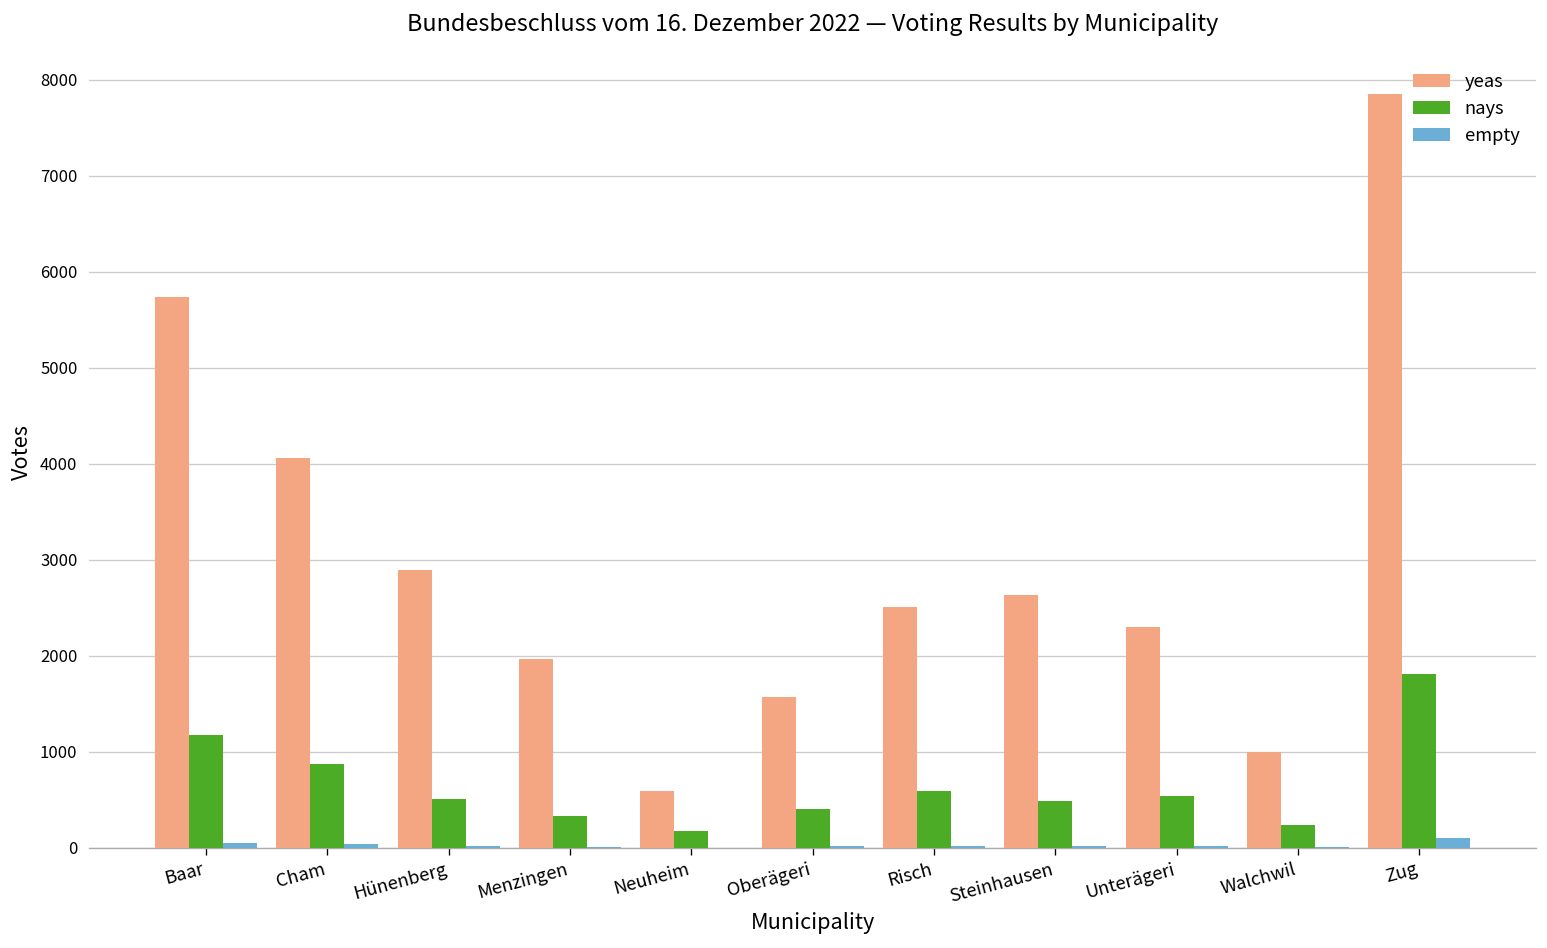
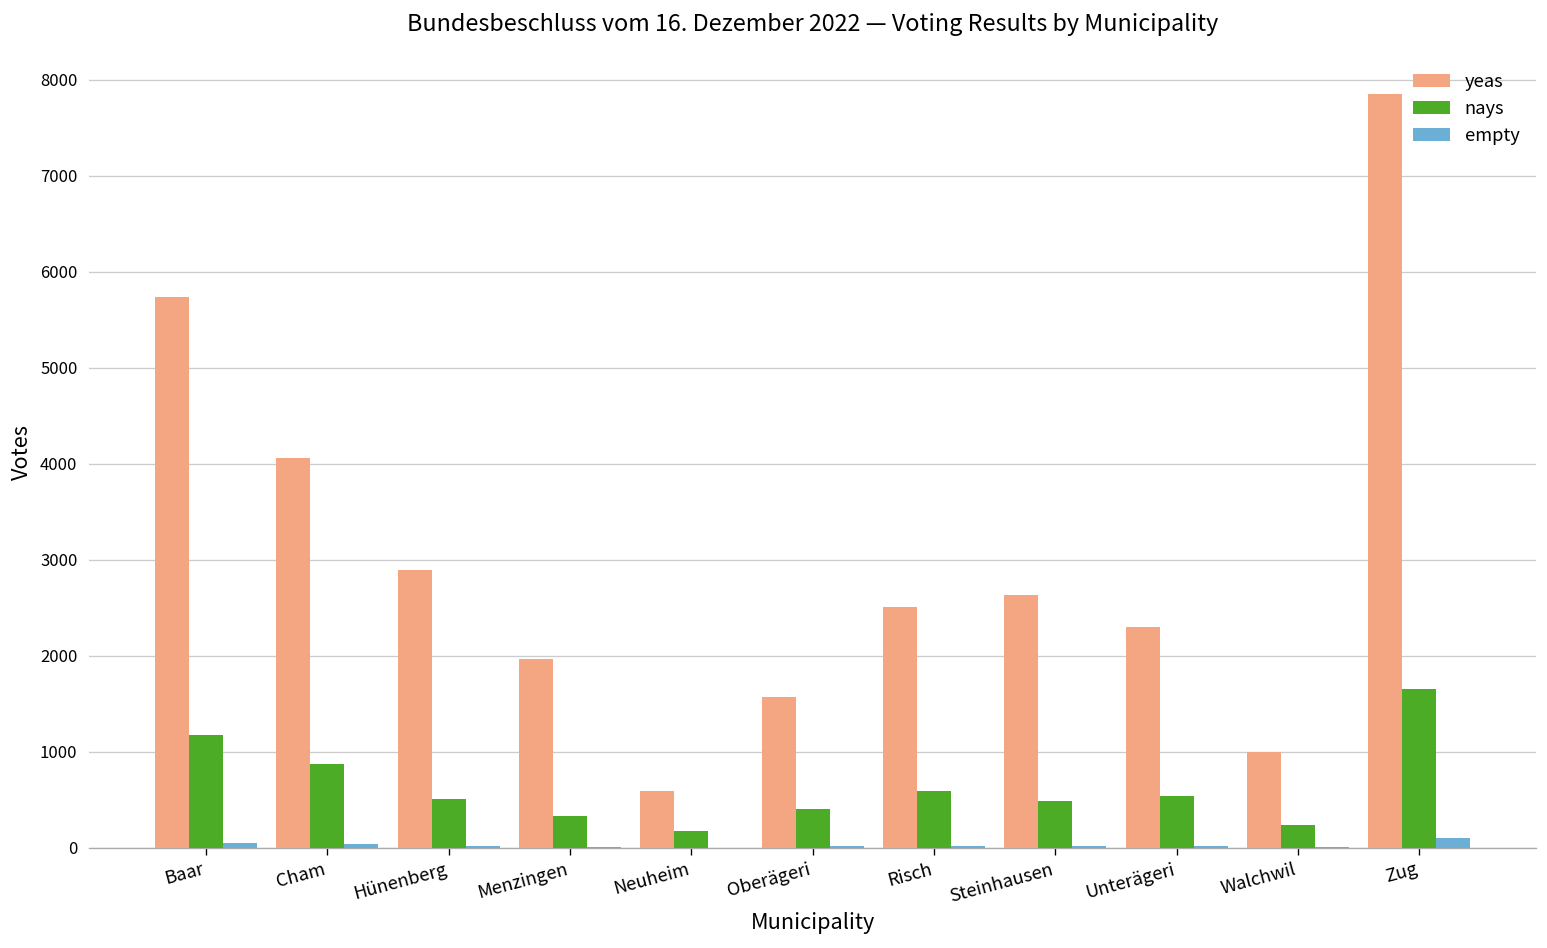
  {
    "yeas": {
      "Baar": 5700,
      "Cham": 4100,
      "Hünenberg": 2900,
      "Menzingen": 2000,
      "Neuheim": 600,
      "Oberägeri": 1600,
      "Risch": 2500,
      "Steinhausen": 2600,
      "Unterägeri": 2300,
      "Walchwil": 1000,
      "Zug": 7900
    },
    "nays": {
      "Baar": 1200,
      "Cham": 900,
      "Hünenberg": 500,
      "Menzingen": 300,
      "Neuheim": 200,
      "Oberägeri": 400,
      "Risch": 600,
      "Steinhausen": 500,
      "Unterägeri": 500,
      "Walchwil": 200,
-     "Zug": 1800
+     "Zug": 1700
    },
    "empty": {
      "Baar": 100,
      "Cham": 0,
      "Zug": 100
    }
  }
